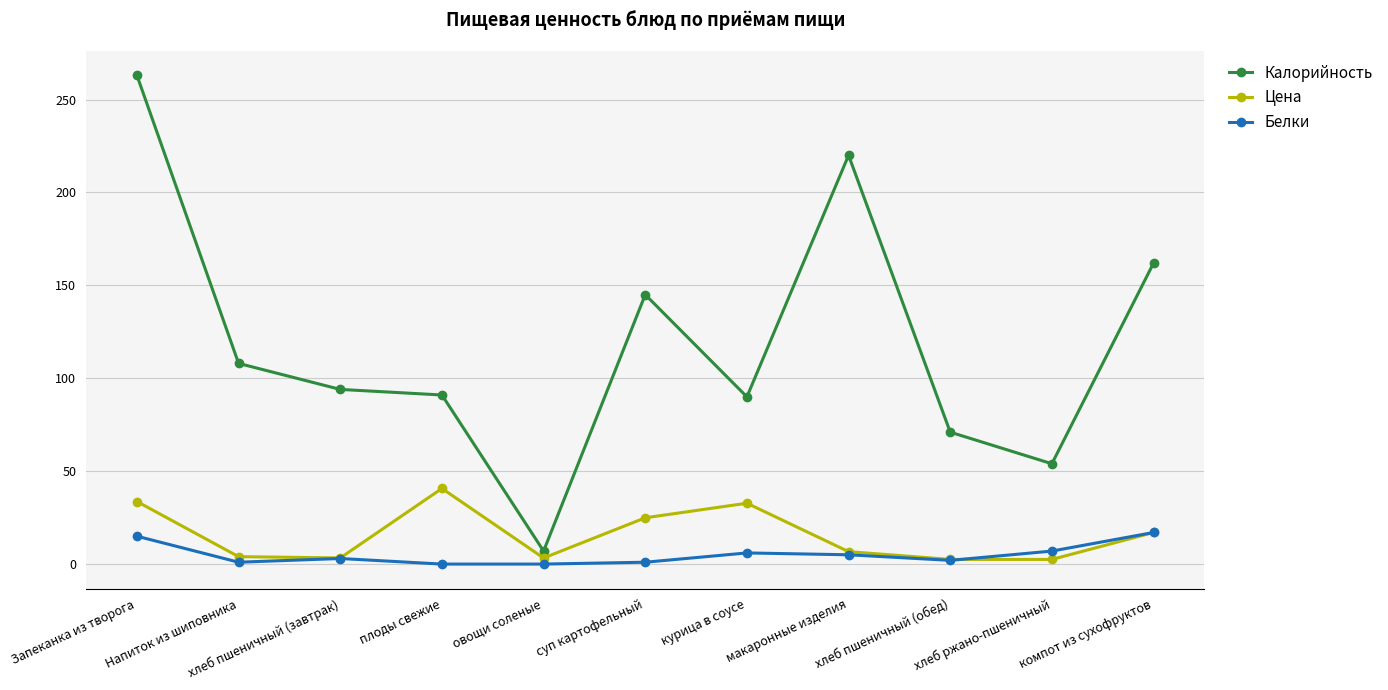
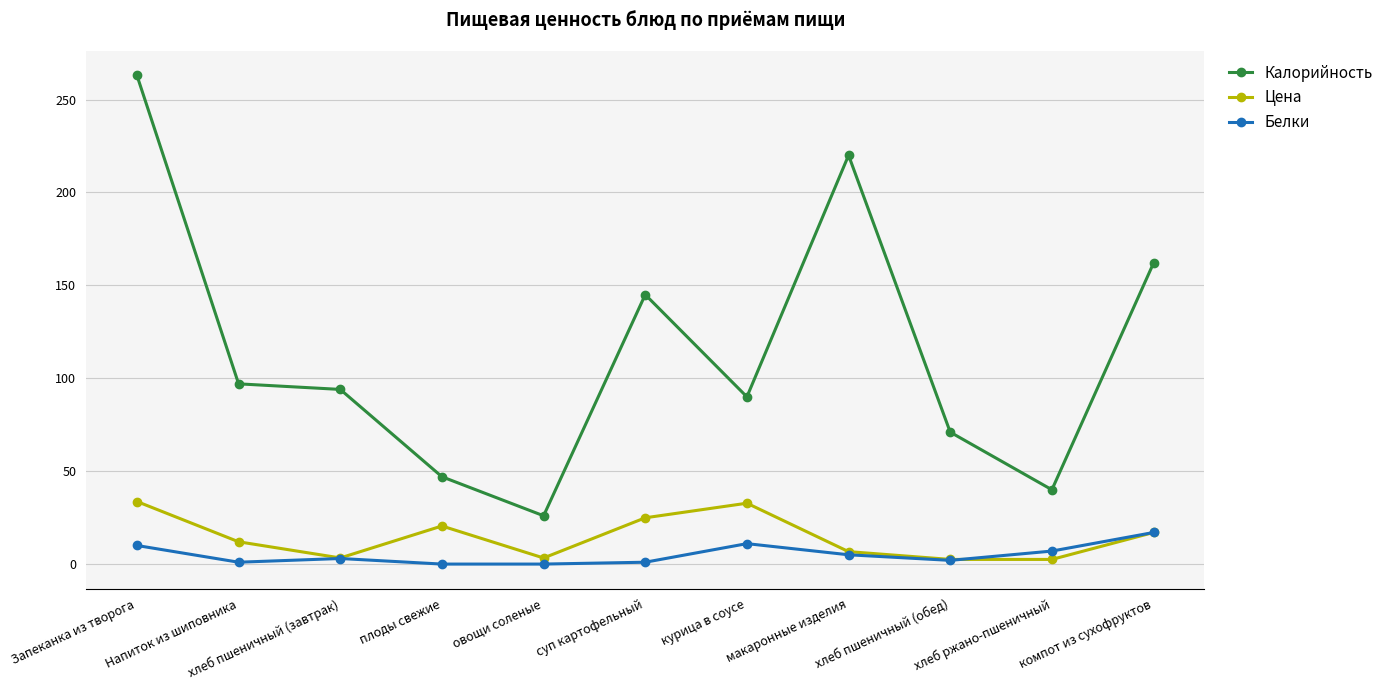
  {
    "Калорийность": {
      "Запеканка из творога": 263,
-     "Напиток из шиповника": 108,
+     "Напиток из шиповника": 97,
      "хлеб пшеничный (завтрак)": 94,
-     "плоды свежие": 91,
-     "овощи соленые": 7,
+     "плоды свежие": 47,
+     "овощи соленые": 26,
      "суп картофельный": 145,
      "курица в соусе": 90,
      "макаронные изделия": 220,
      "хлеб пшеничный (обед)": 71,
-     "хлеб ржано-пшеничный": 54,
+     "хлеб ржано-пшеничный": 40,
      "компот из сухофруктов": 162
    },
    "Цена": {
      "Запеканка из творога": 34,
-     "Напиток из шиповника": 4,
-     "плоды свежие": 41,
+     "Напиток из шиповника": 12,
+     "плоды свежие": 21,
      "овощи соленые": 3,
      "суп картофельный": 25,
      "курица в соусе": 33,
      "макаронные изделия": 7,
      "хлеб ржано-пшеничный": 3
    },
    "Белки": {
-     "Запеканка из творога": 15,
+     "Запеканка из творога": 10,
      "Напиток из шиповника": 1,
      "плоды свежие": 0,
      "овощи соленые": 0,
      "суп картофельный": 1,
-     "курица в соусе": 6,
+     "курица в соусе": 11,
      "макаронные изделия": 5,
      "хлеб ржано-пшеничный": 7
    }
  }
